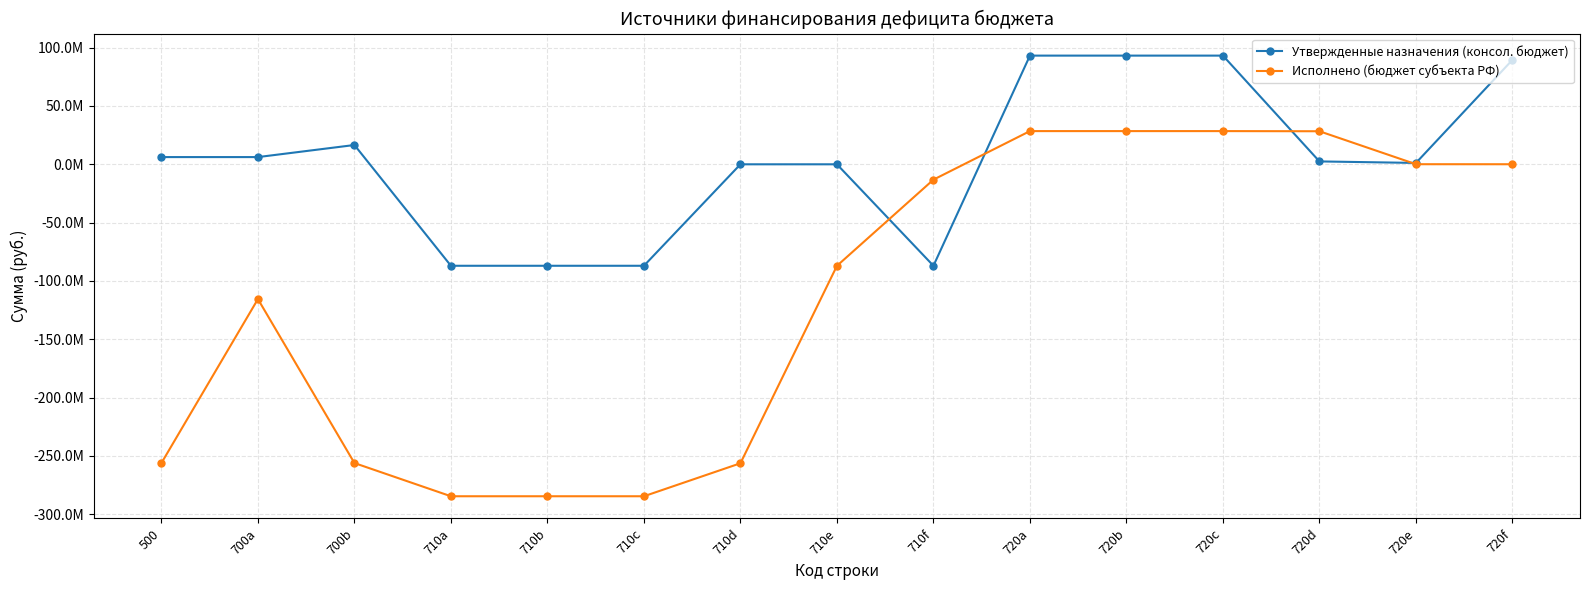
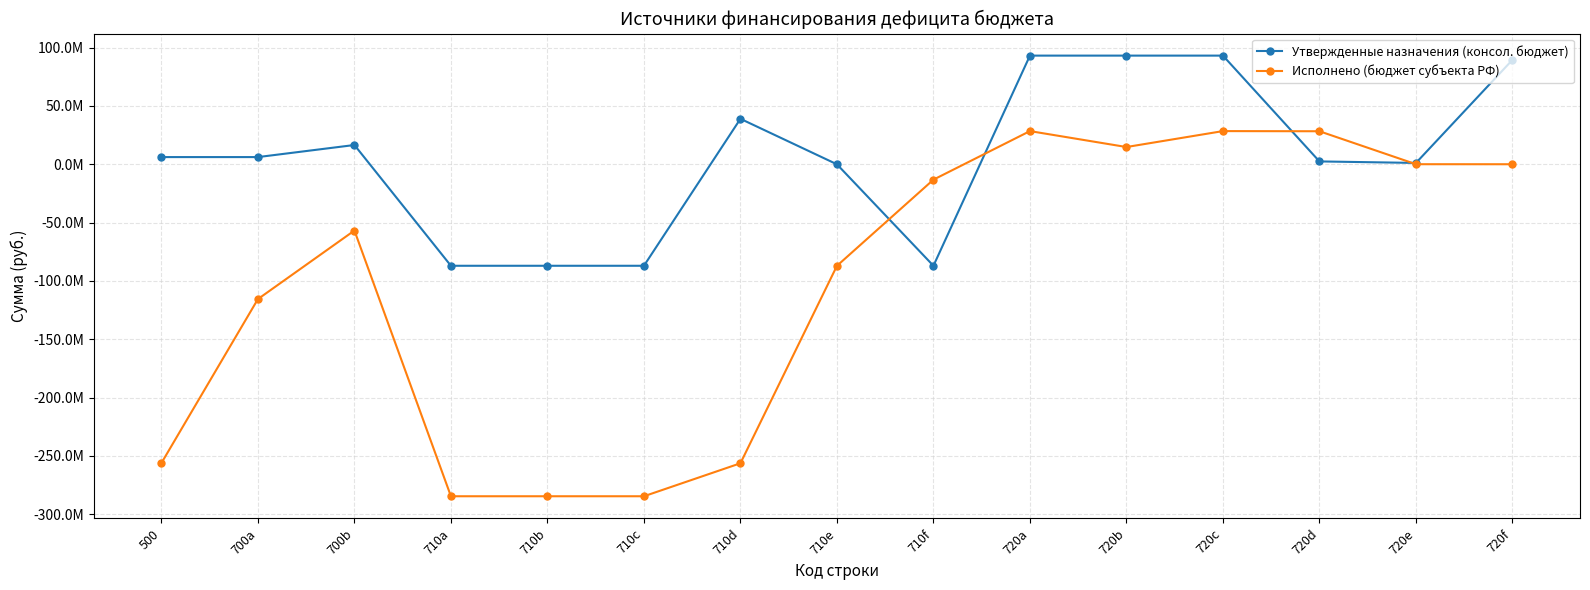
  {
    "Утвержденные назначения (консол. бюджет)": {
      "500": 6000000,
      "700a": 6000000,
      "700b": 17000000,
      "710a": -87000000,
      "710b": -87000000,
      "710c": -87000000,
-     "710d": 0,
+     "710d": 39000000,
      "710e": 0,
      "710f": -87000000,
      "720a": 93000000,
      "720b": 93000000,
      "720c": 93000000,
      "720d": 2000000
    },
    "Исполнено (бюджет субъекта РФ)": {
      "500": -256000000,
      "700a": -116000000,
-     "700b": -256000000,
+     "700b": -57000000,
      "710a": -285000000,
      "710b": -285000000,
      "710c": -285000000,
      "710d": -256000000,
      "710e": -87000000,
      "710f": -13000000,
      "720a": 28000000,
-     "720b": 28000000,
+     "720b": 15000000,
      "720c": 28000000,
      "720d": 28000000,
      "720f": 0
    }
  }
